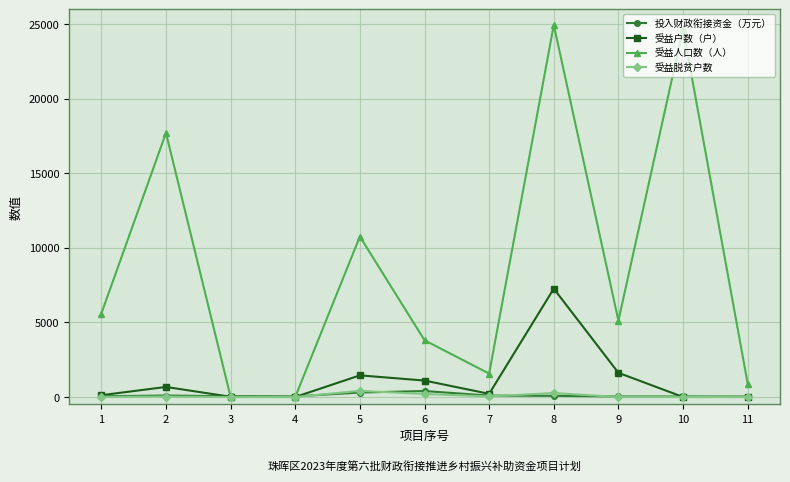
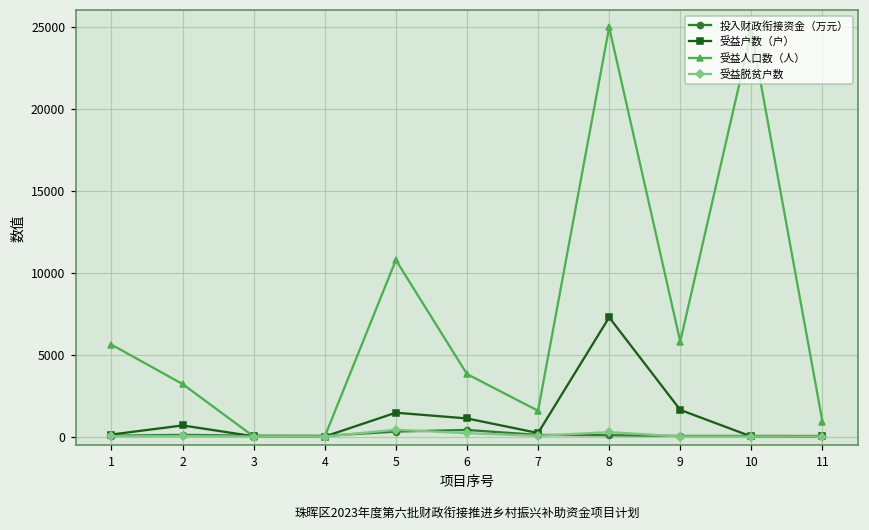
  {
    "受益人口数（人）": {
      "1": 5600,
-     "2": 17700,
+     "2": 3200,
      "5": 10800,
      "6": 3800,
      "7": 1600,
      "8": 25000,
-     "9": 5100,
+     "9": 5800,
      "11": 900
    },
    "受益脱贫户数": {
      "6": 200,
      "8": 300
    }
  }
